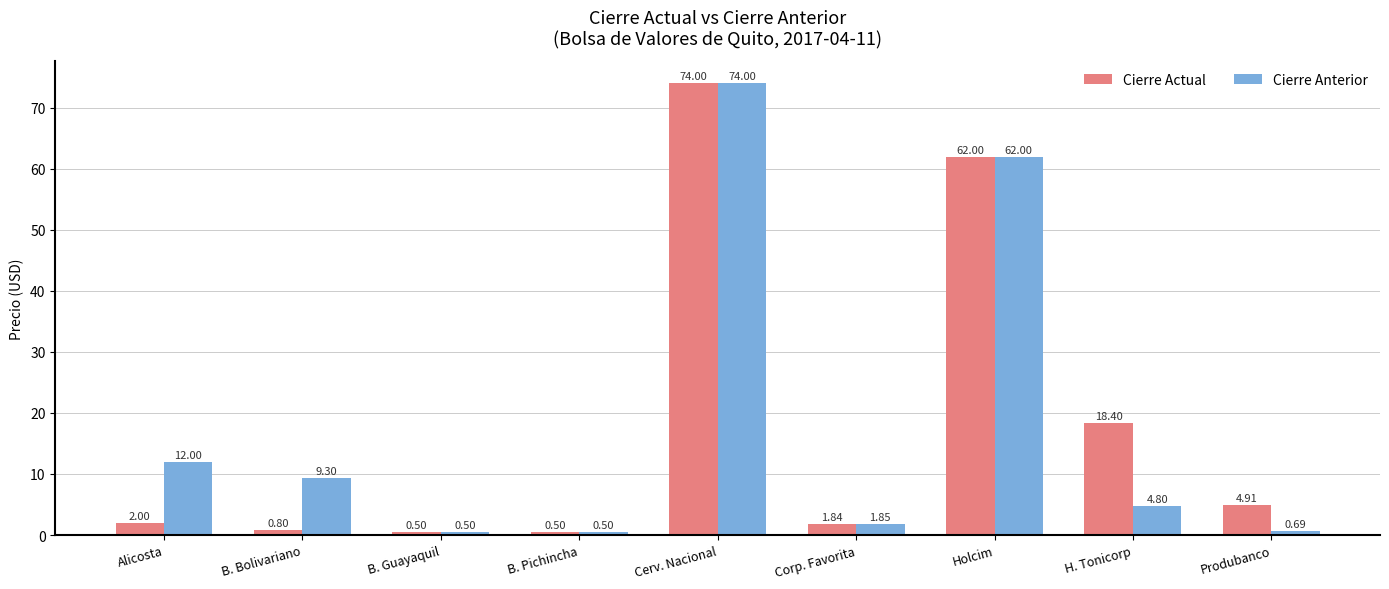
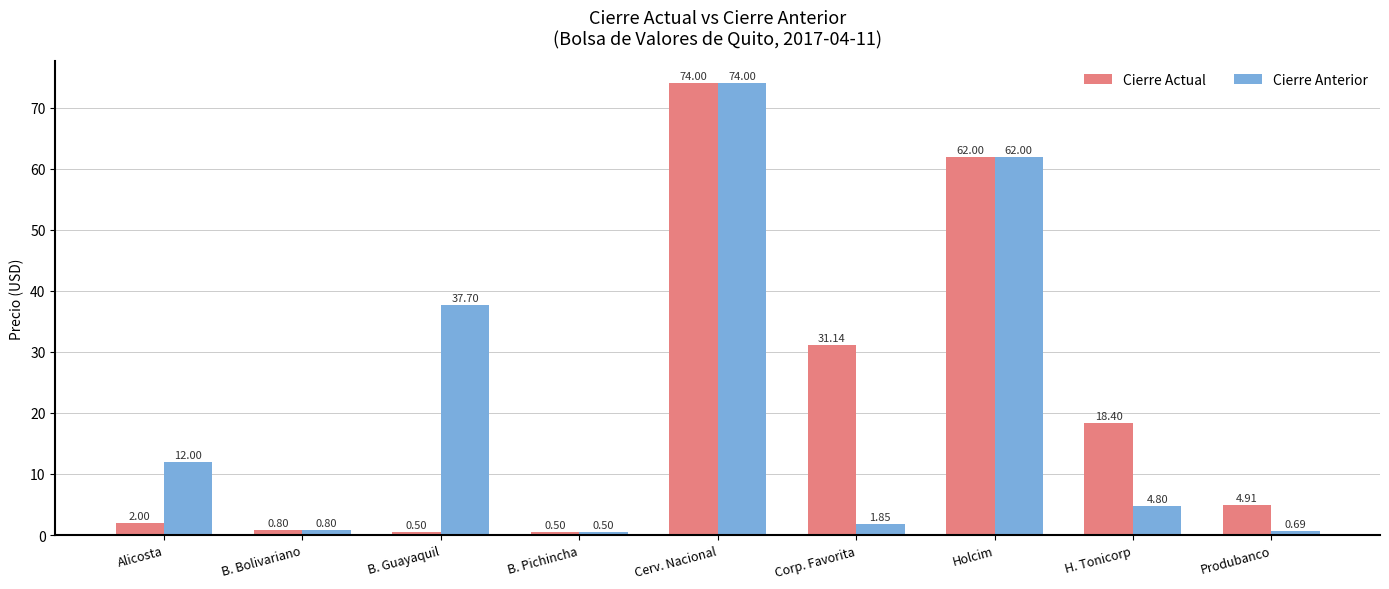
  {
    "Cierre Actual": {
      "Alicosta": 2.00,
      "B. Bolivariano": 0.80,
      "B. Guayaquil": 0.50,
      "B. Pichincha": 0.50,
      "Cerv. Nacional": 74.00,
-     "Corp. Favorita": 1.84,
+     "Corp. Favorita": 31.14,
      "Holcim": 62.00,
      "H. Tonicorp": 18.40,
      "Produbanco": 4.91
    },
    "Cierre Anterior": {
      "Alicosta": 12.00,
-     "B. Bolivariano": 9.30,
-     "B. Guayaquil": 0.50,
+     "B. Bolivariano": 0.80,
+     "B. Guayaquil": 37.70,
      "B. Pichincha": 0.50,
      "Cerv. Nacional": 74.00,
      "Corp. Favorita": 1.85,
      "Holcim": 62.00,
      "H. Tonicorp": 4.80,
      "Produbanco": 0.69
    }
  }
